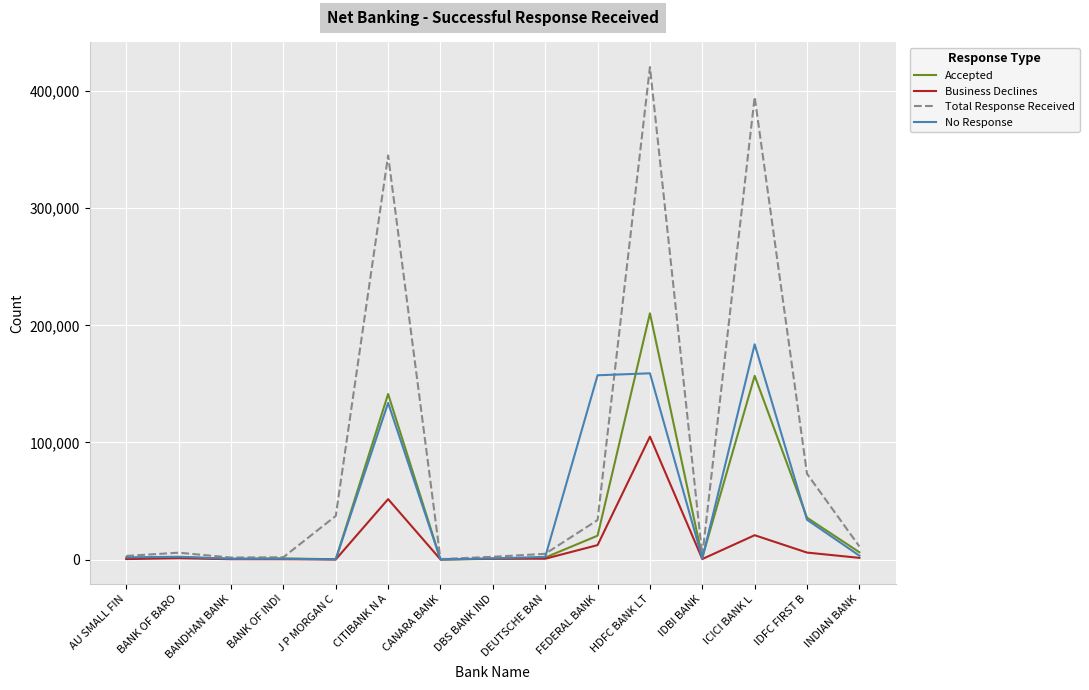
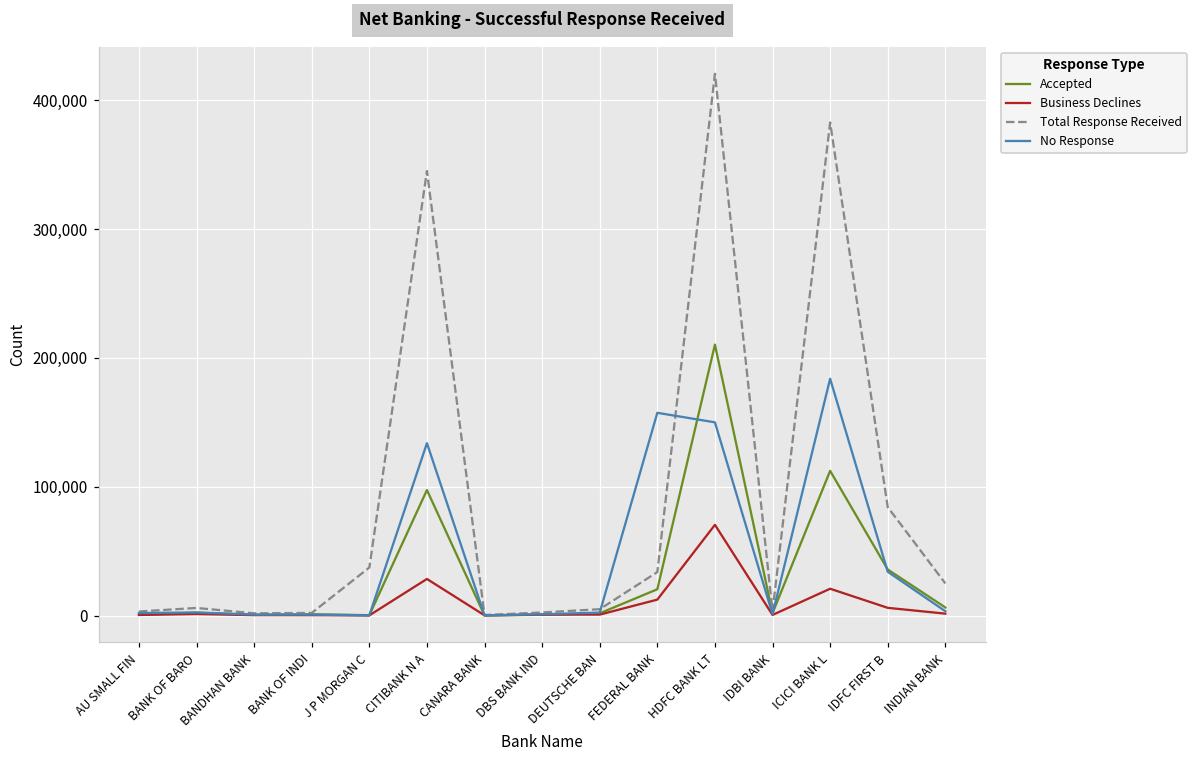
  {
    "Accepted": {
-     "CITIBANK N A": "141,000",
+     "CITIBANK N A": "97,000",
      "FEDERAL BANK": "20,000",
      "HDFC BANK LT": "210,000",
-     "ICICI BANK L": "157,000",
+     "ICICI BANK L": "112,000",
      "INDIAN BANK": "6,000"
    },
    "Business Declines": {
-     "CITIBANK N A": "52,000",
+     "CITIBANK N A": "28,000",
      "FEDERAL BANK": "12,000",
-     "HDFC BANK LT": "105,000",
+     "HDFC BANK LT": "70,000",
      "ICICI BANK L": "21,000",
      "IDFC FIRST B": "6,000"
    },
    "Total Response Received": {
      "BANK OF BARO": "6,000",
      "J P MORGAN C": "37,000",
      "CITIBANK N A": "345,000",
      "DEUTSCHE BAN": "5,000",
      "FEDERAL BANK": "34,000",
      "HDFC BANK LT": "420,000",
-     "ICICI BANK L": "395,000",
-     "IDFC FIRST B": "73,000",
-     "INDIAN BANK": "11,000"
+     "ICICI BANK L": "383,000",
+     "IDFC FIRST B": "84,000",
+     "INDIAN BANK": "25,000"
    },
    "No Response": {
      "CITIBANK N A": "134,000",
      "FEDERAL BANK": "157,000",
-     "HDFC BANK LT": "159,000",
+     "HDFC BANK LT": "150,000",
      "ICICI BANK L": "184,000"
    }
  }
